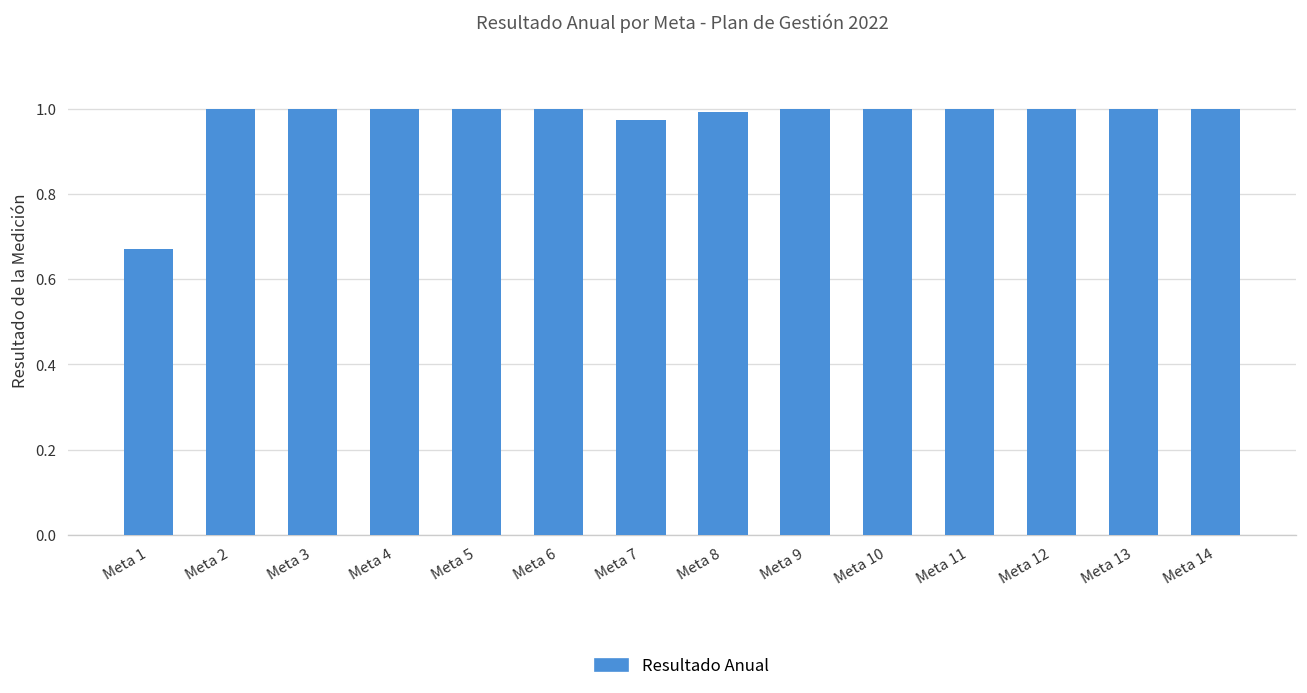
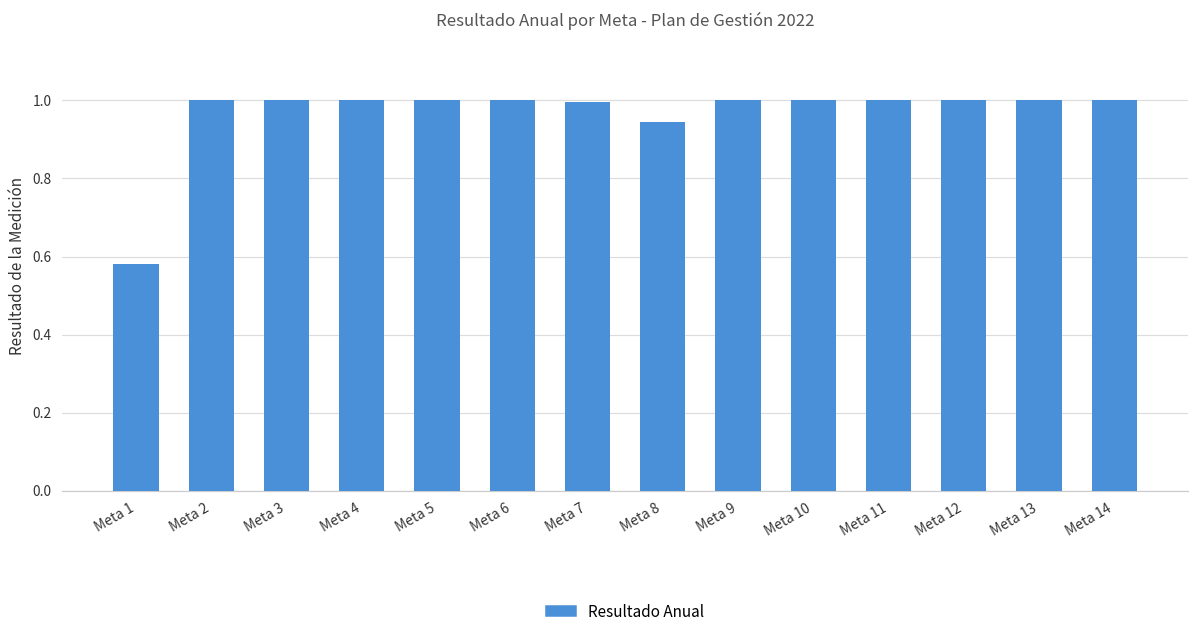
  {
-   "Meta 1": 0.67,
+   "Meta 1": 0.58,
    "Meta 2": 1.00,
    "Meta 3": 1.00,
    "Meta 4": 1.00,
    "Meta 5": 1.00,
    "Meta 6": 1.00,
-   "Meta 7": 0.97,
-   "Meta 8": 0.99,
+   "Meta 7": 1.00,
+   "Meta 8": 0.95,
    "Meta 9": 1.00,
    "Meta 10": 1.00,
    "Meta 11": 1.00,
    "Meta 12": 1.00,
    "Meta 13": 1.00,
    "Meta 14": 1.00
  }
